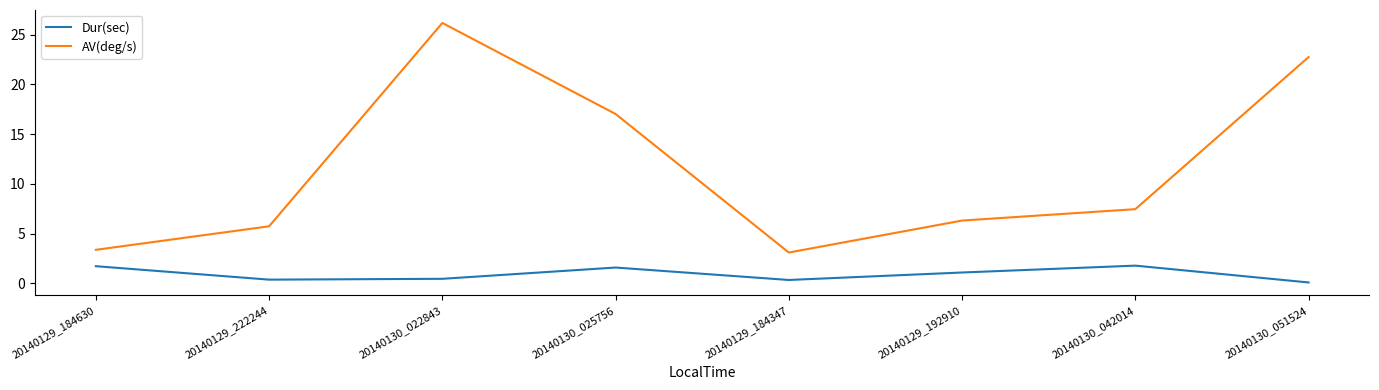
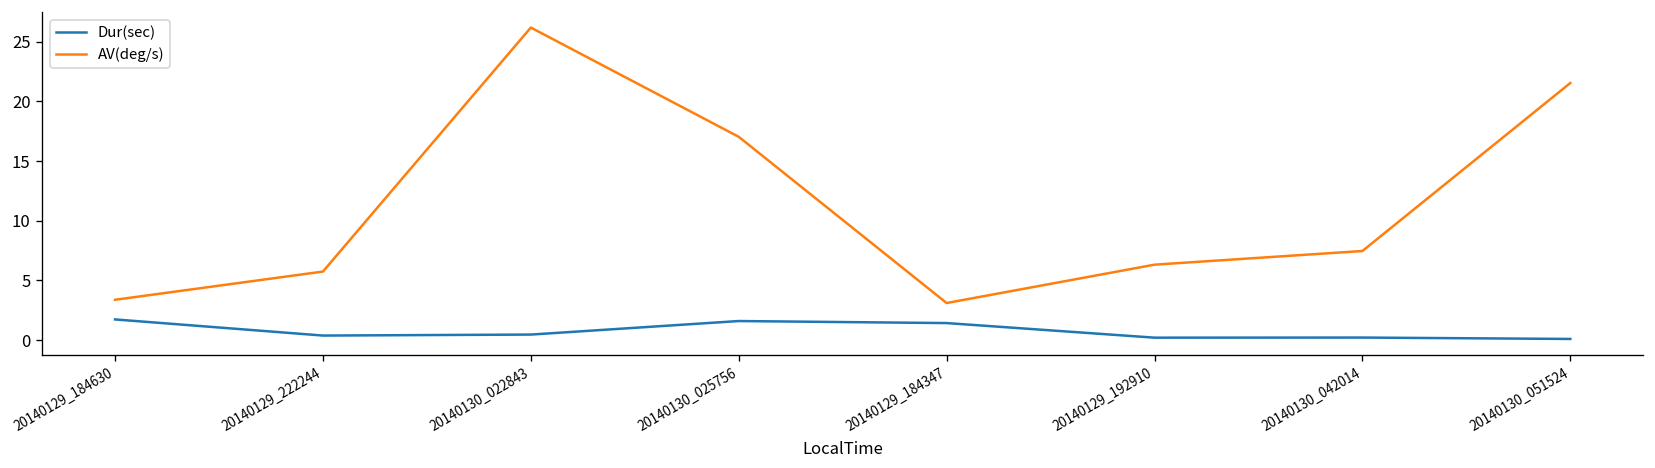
  {
    "Dur(sec)": {
      "20140129_184630": 2,
      "20140129_222244": 0,
      "20140130_022843": 0,
      "20140130_025756": 2,
-     "20140129_184347": 0,
-     "20140129_192910": 1,
-     "20140130_042014": 2,
+     "20140129_184347": 1,
+     "20140129_192910": 0,
+     "20140130_042014": 0,
      "20140130_051524": 0
    },
    "AV(deg/s)": {
      "20140129_184630": 3,
      "20140129_222244": 6,
      "20140130_022843": 26,
      "20140130_025756": 17,
      "20140129_184347": 3,
      "20140129_192910": 6,
      "20140130_042014": 7,
-     "20140130_051524": 23
+     "20140130_051524": 22
    }
  }
